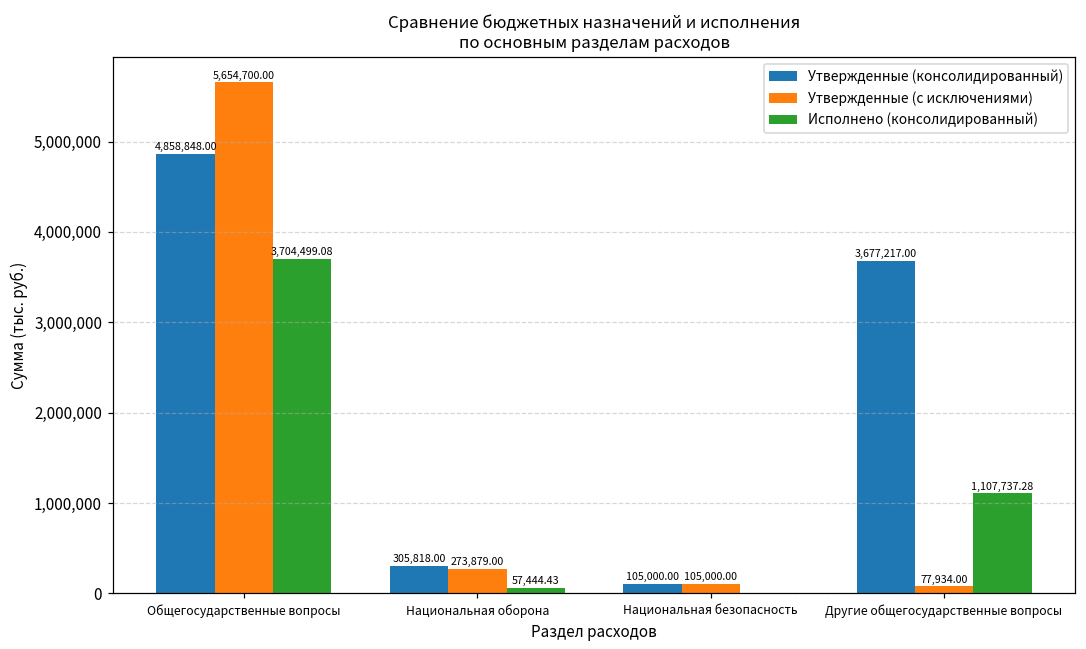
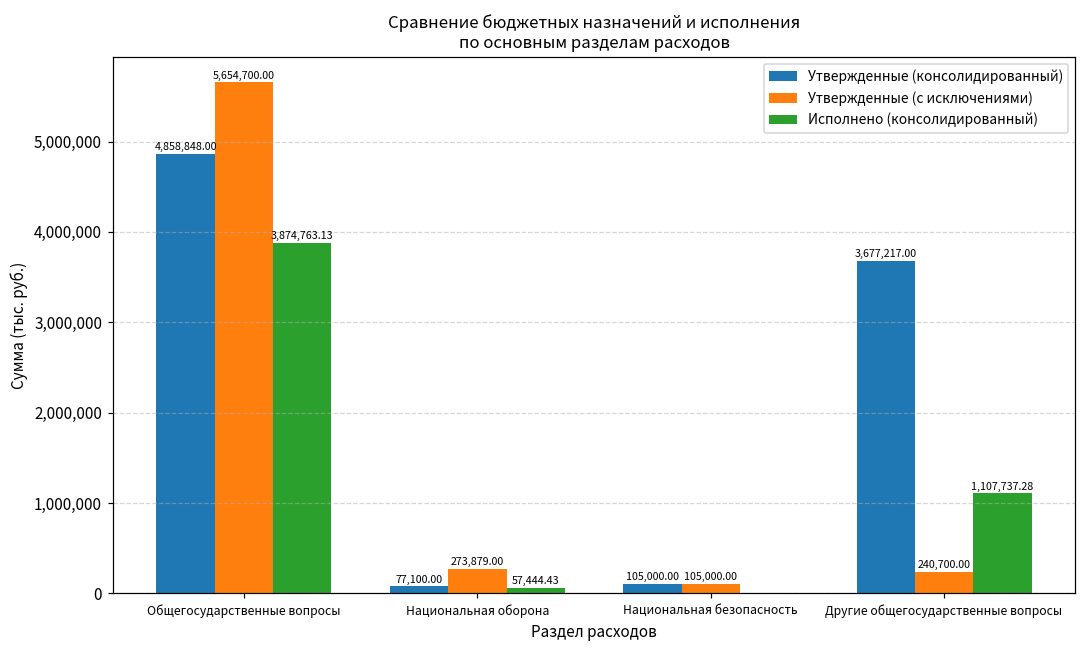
  {
    "Утвержденные (консолидированный)": {
      "Общегосударственные вопросы": "4,858,848.00",
-     "Национальная оборона": "305,818.00",
+     "Национальная оборона": "77,100.00",
      "Национальная безопасность": "105,000.00",
      "Другие общегосударственные вопросы": "3,677,217.00"
    },
    "Утвержденные (с исключениями)": {
      "Общегосударственные вопросы": "5,654,700.00",
      "Национальная оборона": "273,879.00",
      "Национальная безопасность": "105,000.00",
-     "Другие общегосударственные вопросы": "77,934.00"
+     "Другие общегосударственные вопросы": "240,700.00"
    },
    "Исполнено (консолидированный)": {
-     "Общегосударственные вопросы": "3,704,499.08",
+     "Общегосударственные вопросы": "3,874,763.13",
      "Национальная оборона": "57,444.43",
      "Другие общегосударственные вопросы": "1,107,737.28"
    }
  }
